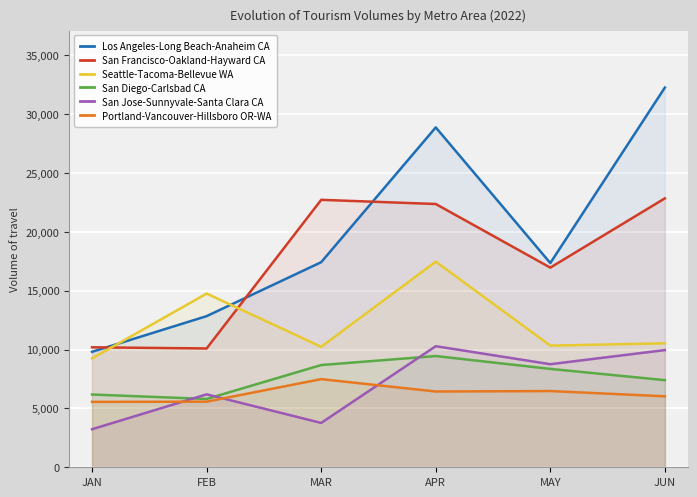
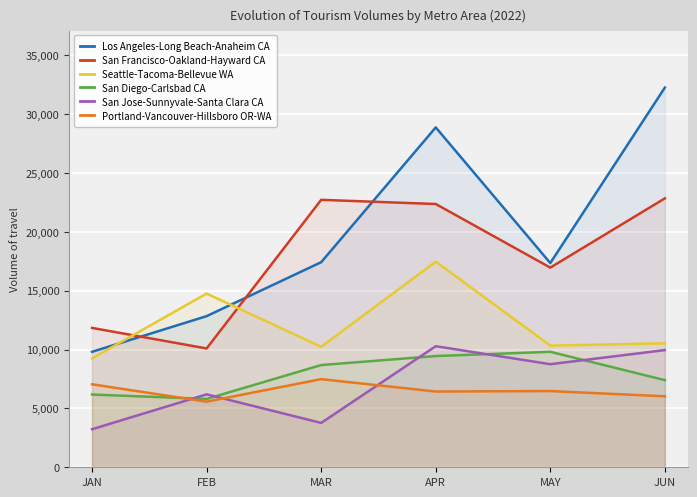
  {
    "Los Angeles-Long Beach-Anaheim CA": {
      "JAN": "9,800",
      "FEB": "12,800",
      "MAR": "17,400",
      "APR": "28,900",
      "MAY": "17,300",
      "JUN": "32,300"
    },
    "San Francisco-Oakland-Hayward CA": {
-     "JAN": "10,200",
+     "JAN": "11,800",
      "FEB": "10,100",
      "MAR": "22,700",
      "APR": "22,400",
      "MAY": "17,000",
      "JUN": "22,800"
    },
    "Seattle-Tacoma-Bellevue WA": {
      "JAN": "9,200",
      "FEB": "14,800",
      "MAR": "10,200",
      "APR": "17,500",
      "MAY": "10,300",
      "JUN": "10,500"
    },
    "San Diego-Carlsbad CA": {
      "JAN": "6,200",
      "FEB": "5,800",
      "MAR": "8,700",
      "APR": "9,400",
-     "MAY": "8,400",
+     "MAY": "9,800",
      "JUN": "7,400"
    },
    "San Jose-Sunnyvale-Santa Clara CA": {
      "JAN": "3,200",
      "FEB": "6,200",
      "MAR": "3,800",
      "APR": "10,300",
      "MAY": "8,800",
      "JUN": "10,000"
    },
    "Portland-Vancouver-Hillsboro OR-WA": {
-     "JAN": "5,600",
+     "JAN": "7,000",
      "FEB": "5,600",
      "MAR": "7,500",
      "APR": "6,400",
      "MAY": "6,500",
      "JUN": "6,000"
    }
  }
